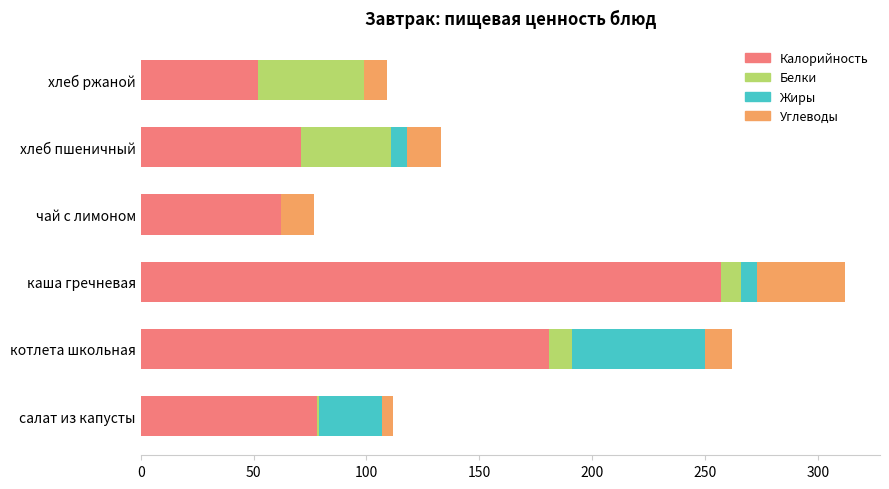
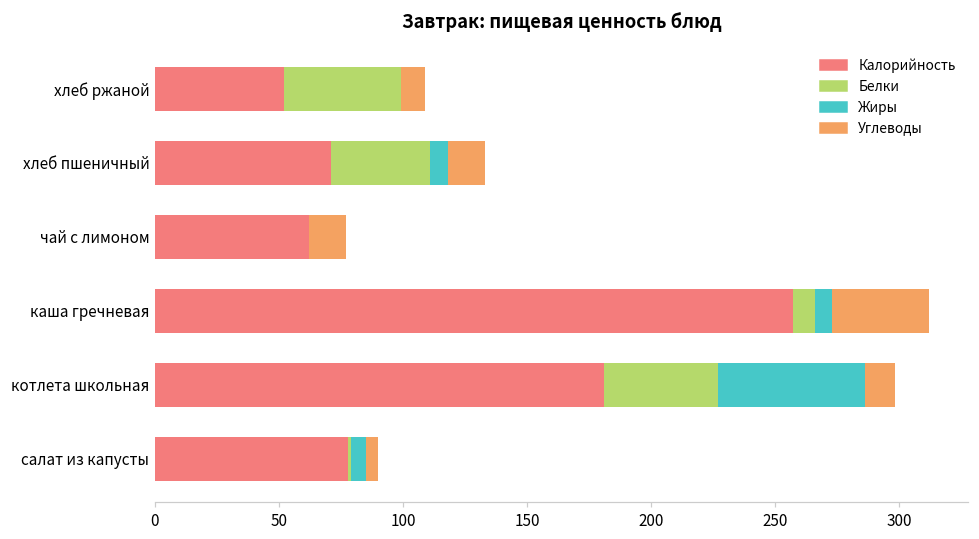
  {
    "Белки": {
      "хлеб ржаной": 47,
      "хлеб пшеничный": 40,
      "чай с лимоном": 0,
      "каша гречневая": 9,
-     "котлета школьная": 10
+     "котлета школьная": 46
    },
    "Жиры": {
      "хлеб ржаной": 0,
      "хлеб пшеничный": 7,
      "чай с лимоном": 0,
      "каша гречневая": 7,
      "котлета школьная": 59,
-     "салат из капусты": 28
+     "салат из капусты": 6
    }
  }
